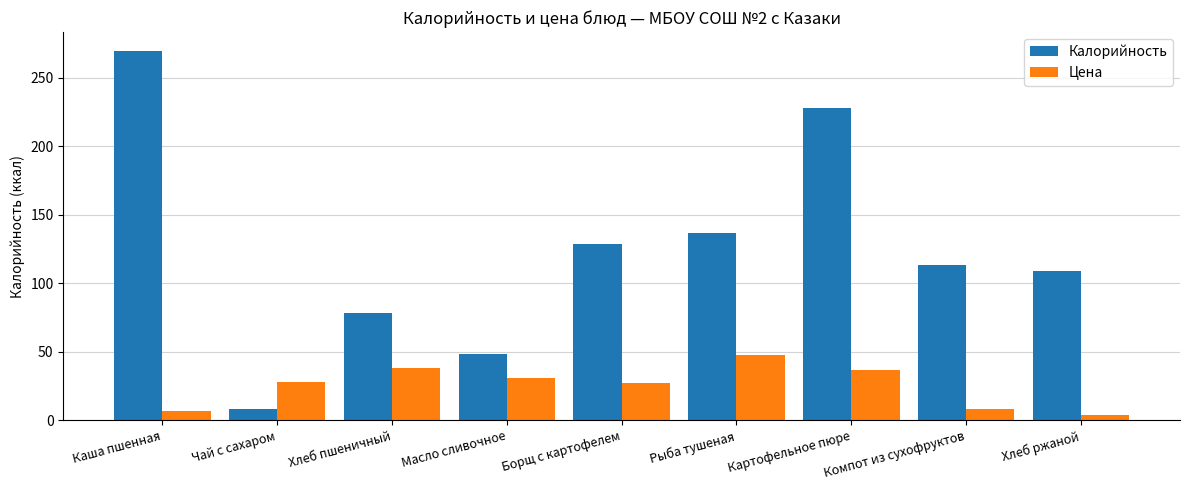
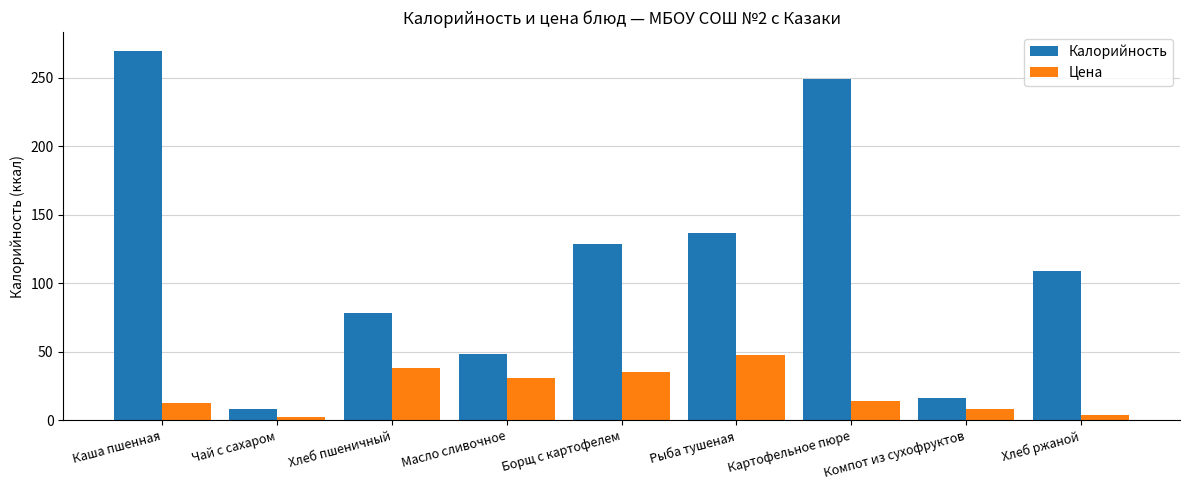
  {
    "Калорийность": {
      "Каша пшенная": 270,
      "Чай с сахаром": 8,
      "Хлеб пшеничный": 78,
      "Масло сливочное": 48,
      "Борщ с картофелем": 129,
      "Рыба тушеная": 137,
-     "Картофельное пюре": 228,
-     "Компот из сухофруктов": 113,
+     "Картофельное пюре": 249,
+     "Компот из сухофруктов": 16,
      "Хлеб ржаной": 109
    },
    "Цена": {
-     "Каша пшенная": 7,
-     "Чай с сахаром": 28,
+     "Каша пшенная": 13,
+     "Чай с сахаром": 2,
      "Хлеб пшеничный": 38,
      "Масло сливочное": 31,
-     "Борщ с картофелем": 27,
+     "Борщ с картофелем": 35,
      "Рыба тушеная": 48,
-     "Картофельное пюре": 37,
+     "Картофельное пюре": 14,
      "Компот из сухофруктов": 8,
      "Хлеб ржаной": 4
    }
  }
